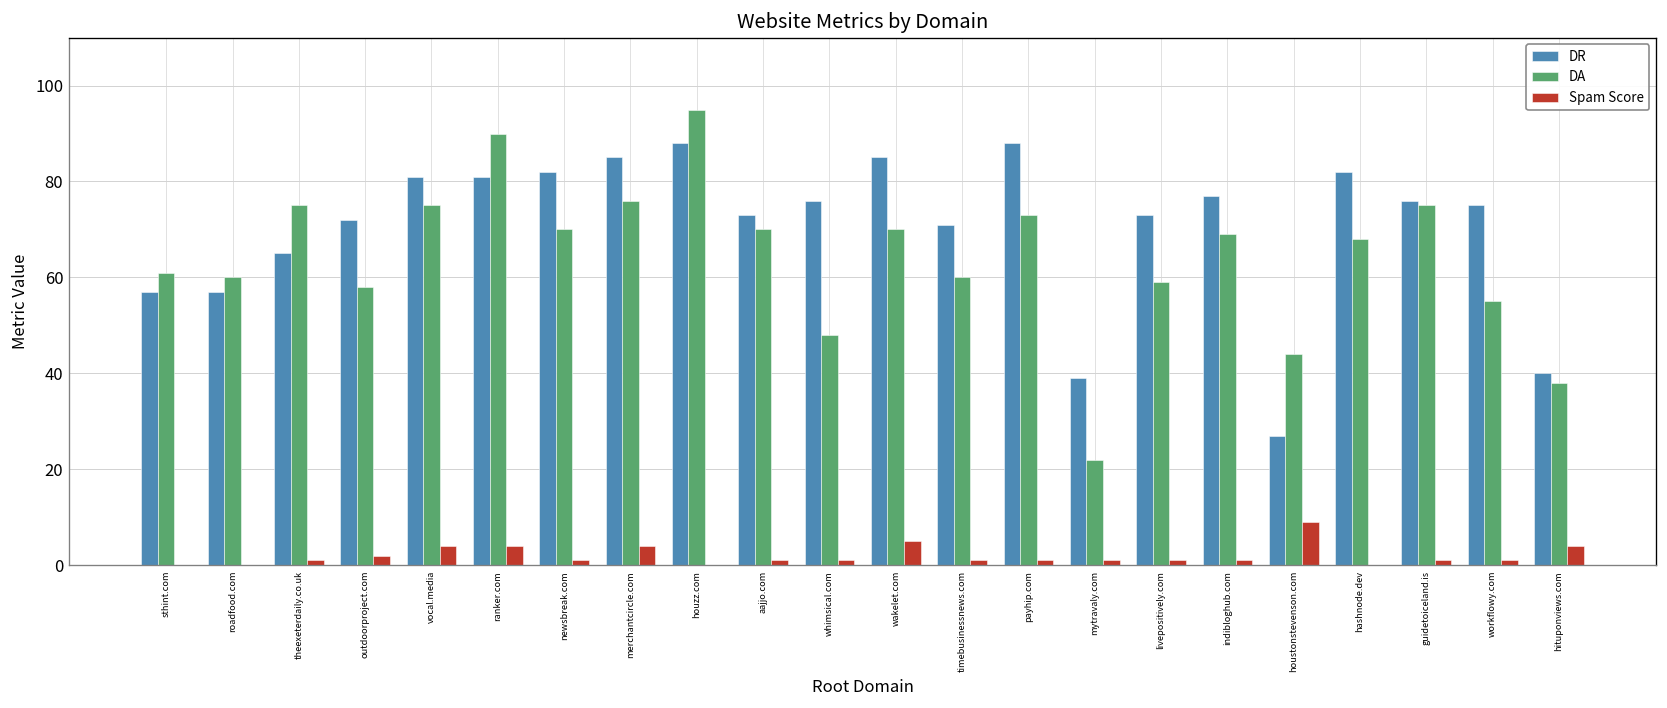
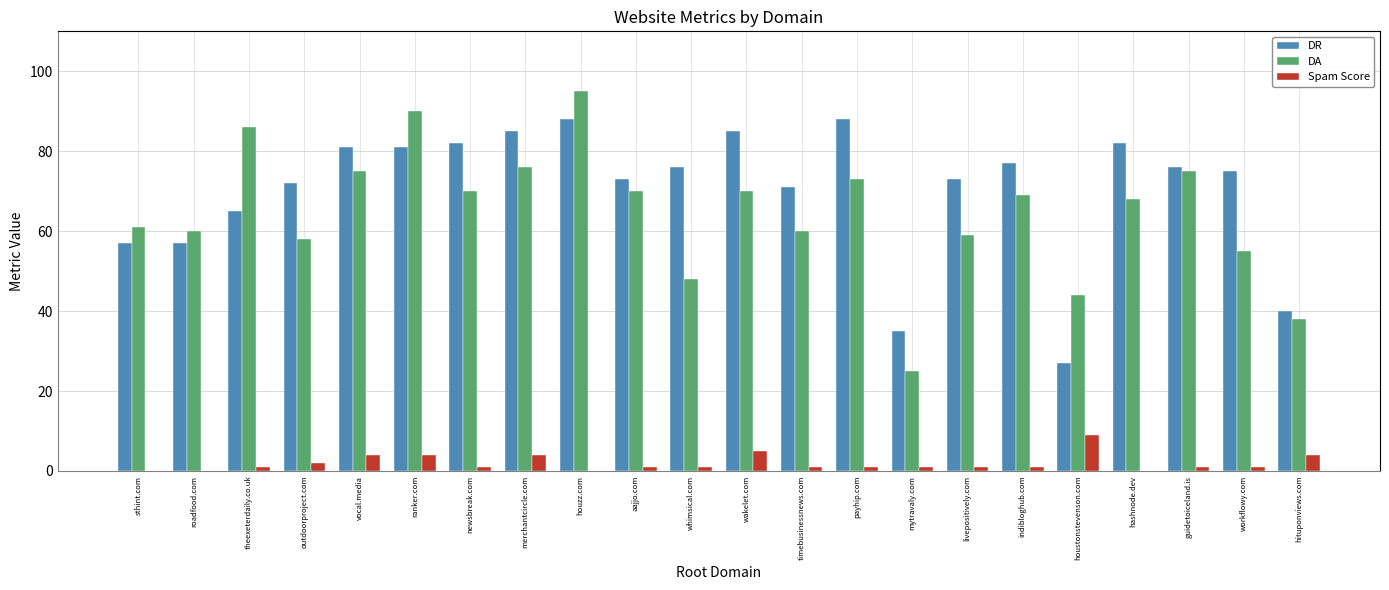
  {
    "DR": {
      "sthint.com": 57,
      "roadfood.com": 57,
      "theexeterdaily.co.uk": 65,
      "outdoorproject.com": 72,
      "vocal.media": 81,
      "ranker.com": 81,
      "newsbreak.com": 82,
      "merchantcircle.com": 85,
      "houzz.com": 88,
      "aajjo.com": 73,
      "whimsical.com": 76,
      "wakelet.com": 85,
      "timebusinessnews.com": 71,
      "payhip.com": 88,
-     "mytravaly.com": 39,
+     "mytravaly.com": 35,
      "livepositively.com": 73,
      "indibloghub.com": 77,
      "houstonstevenson.com": 27,
      "hashnode.dev": 82,
      "guidetoiceland.is": 76,
      "workflowy.com": 75,
      "hituponviews.com": 40
    },
    "DA": {
      "sthint.com": 61,
      "roadfood.com": 60,
-     "theexeterdaily.co.uk": 75,
+     "theexeterdaily.co.uk": 86,
      "outdoorproject.com": 58,
      "vocal.media": 75,
      "ranker.com": 90,
      "newsbreak.com": 70,
      "merchantcircle.com": 76,
      "houzz.com": 95,
      "aajjo.com": 70,
      "whimsical.com": 48,
      "wakelet.com": 70,
      "timebusinessnews.com": 60,
      "payhip.com": 73,
-     "mytravaly.com": 22,
+     "mytravaly.com": 25,
      "livepositively.com": 59,
      "indibloghub.com": 69,
      "houstonstevenson.com": 44,
      "hashnode.dev": 68,
      "guidetoiceland.is": 75,
      "workflowy.com": 55,
      "hituponviews.com": 38
    },
    "Spam Score": {
      "sthint.com": 0,
      "roadfood.com": 0,
      "theexeterdaily.co.uk": 1,
      "outdoorproject.com": 2,
      "vocal.media": 4,
      "ranker.com": 4,
      "newsbreak.com": 1,
      "merchantcircle.com": 4,
      "houzz.com": 0,
      "aajjo.com": 1,
      "whimsical.com": 1,
      "wakelet.com": 5,
      "timebusinessnews.com": 1,
      "payhip.com": 1,
      "mytravaly.com": 1,
      "livepositively.com": 1,
      "indibloghub.com": 1,
      "houstonstevenson.com": 9,
      "hashnode.dev": 0,
      "guidetoiceland.is": 1,
      "workflowy.com": 1,
      "hituponviews.com": 4
    }
  }
